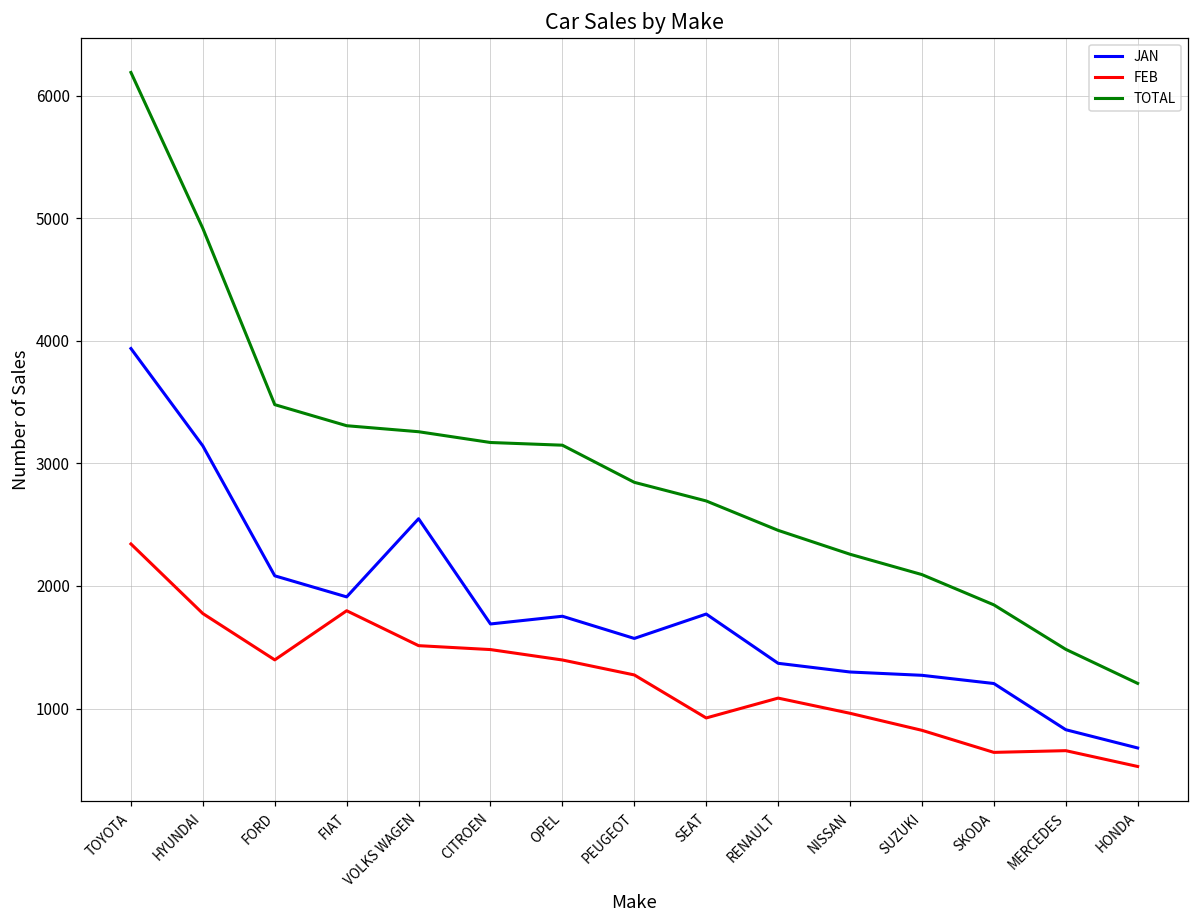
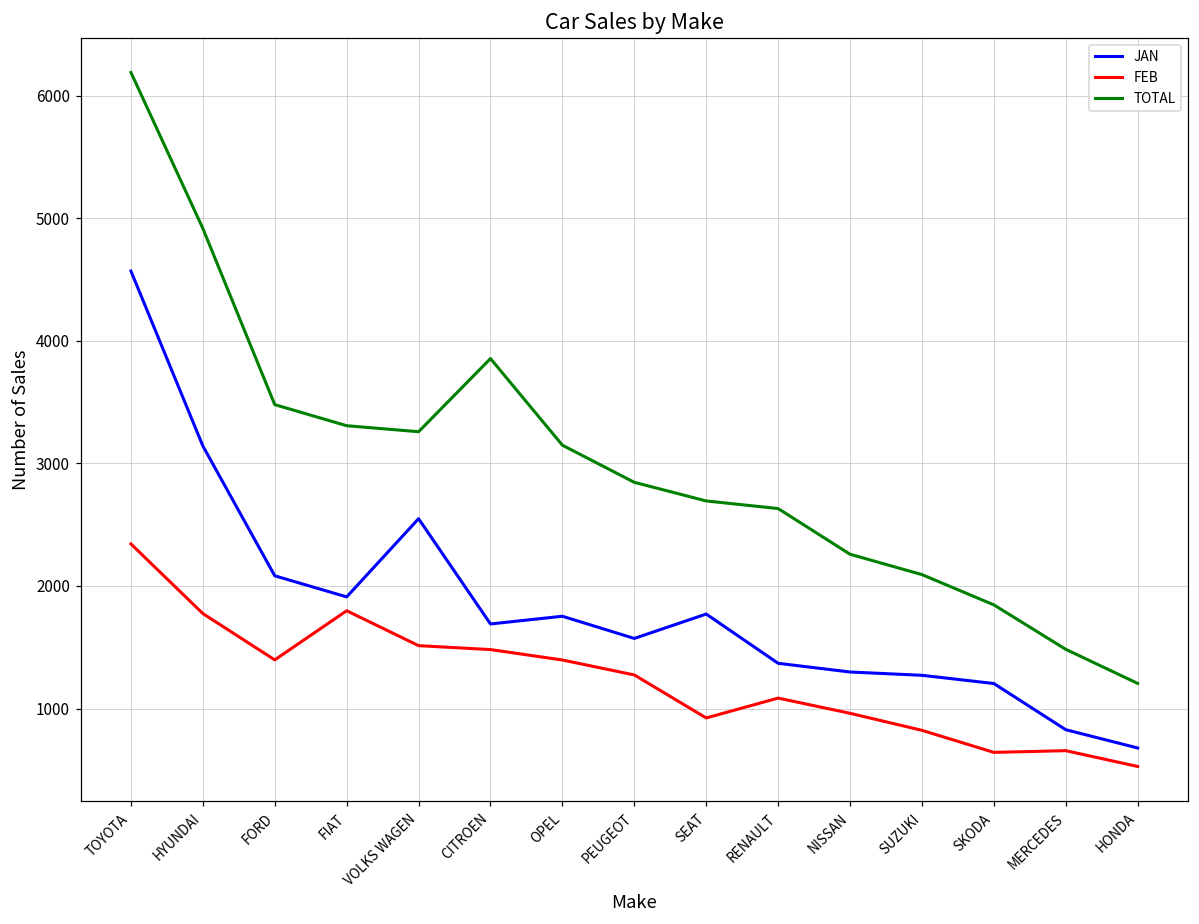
  {
    "JAN": {
-     "TOYOTA": 3940,
+     "TOYOTA": 4570,
      "HYUNDAI": 3140,
      "FORD": 2080,
      "FIAT": 1910,
      "VOLKS WAGEN": 2550,
      "CITROEN": 1690,
      "OPEL": 1750,
      "PEUGEOT": 1570,
      "SEAT": 1770,
      "RENAULT": 1370,
      "NISSAN": 1300,
      "SUZUKI": 1270,
      "SKODA": 1200,
      "MERCEDES": 830,
      "HONDA": 680
    },
    "FEB": {
      "TOYOTA": 2340,
      "HYUNDAI": 1780,
      "FORD": 1400,
      "FIAT": 1800,
      "VOLKS WAGEN": 1510,
      "CITROEN": 1480,
      "OPEL": 1400,
      "PEUGEOT": 1270,
      "SEAT": 920,
      "RENAULT": 1090,
      "NISSAN": 960,
      "SUZUKI": 820,
      "SKODA": 640,
      "MERCEDES": 660,
      "HONDA": 530
    },
    "TOTAL": {
      "TOYOTA": 6190,
      "HYUNDAI": 4920,
      "FORD": 3480,
      "FIAT": 3310,
      "VOLKS WAGEN": 3260,
-     "CITROEN": 3170,
+     "CITROEN": 3860,
      "OPEL": 3150,
      "PEUGEOT": 2850,
      "SEAT": 2690,
-     "RENAULT": 2450,
+     "RENAULT": 2630,
      "NISSAN": 2260,
      "SUZUKI": 2090,
      "SKODA": 1850,
      "MERCEDES": 1480,
      "HONDA": 1210
    }
  }
